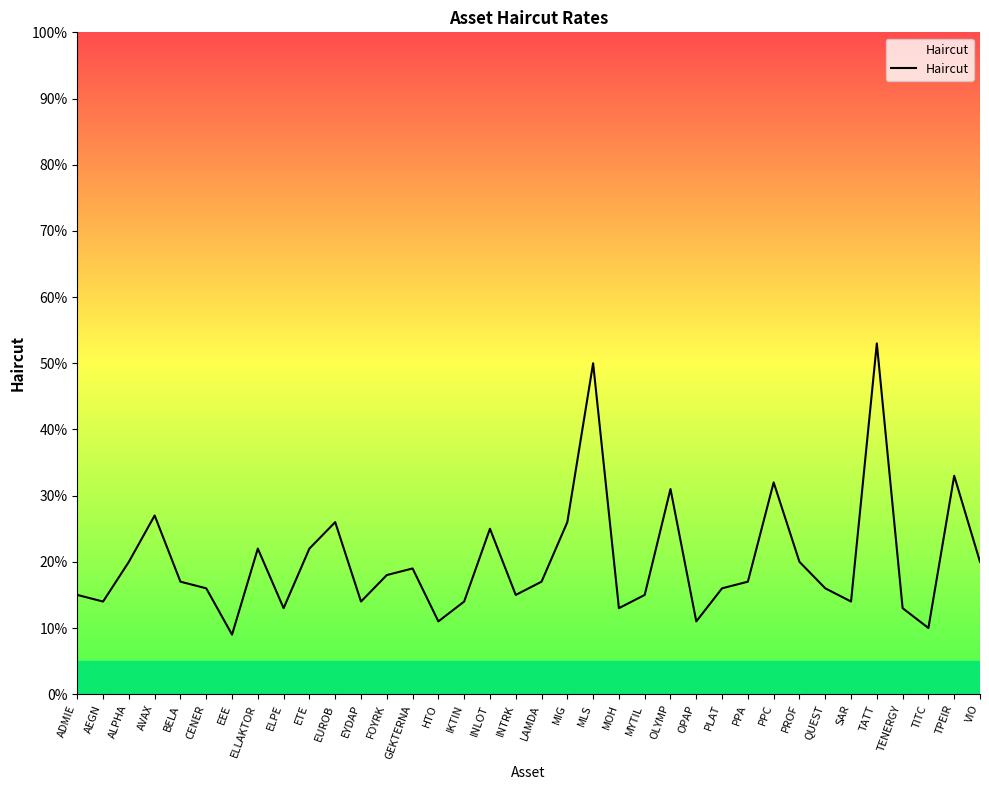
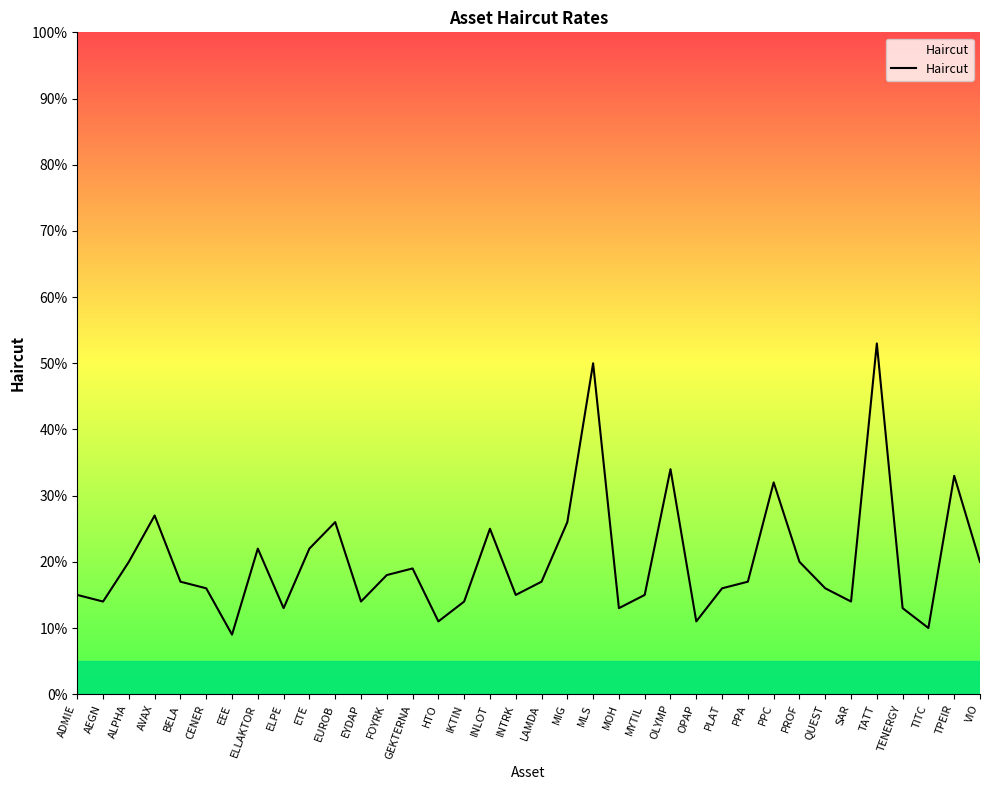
  {
    "ADMIE": "15%",
    "AEGN": "14%",
    "ALPHA": "20%",
    "AVAX": "27%",
    "BELA": "17%",
    "CENER": "16%",
    "EEE": "9%",
    "ELLAKTOR": "22%",
    "ELPE": "13%",
    "ETE": "22%",
    "EUROB": "26%",
    "EYDAP": "14%",
    "FOYRK": "18%",
    "GEKTERNA": "19%",
    "HTO": "11%",
    "IKTIN": "14%",
    "INLOT": "25%",
    "INTRK": "15%",
    "LAMDA": "17%",
    "MIG": "26%",
    "MLS": "50%",
    "MOH": "13%",
    "MYTIL": "15%",
-   "OLYMP": "31%",
+   "OLYMP": "34%",
    "OPAP": "11%",
    "PLAT": "16%",
    "PPA": "17%",
    "PPC": "32%",
    "PROF": "20%",
    "QUEST": "16%",
    "SAR": "14%",
    "TATT": "53%",
    "TENERGY": "13%",
    "TITC": "10%",
    "TPEIR": "33%",
    "VIO": "20%"
  }
